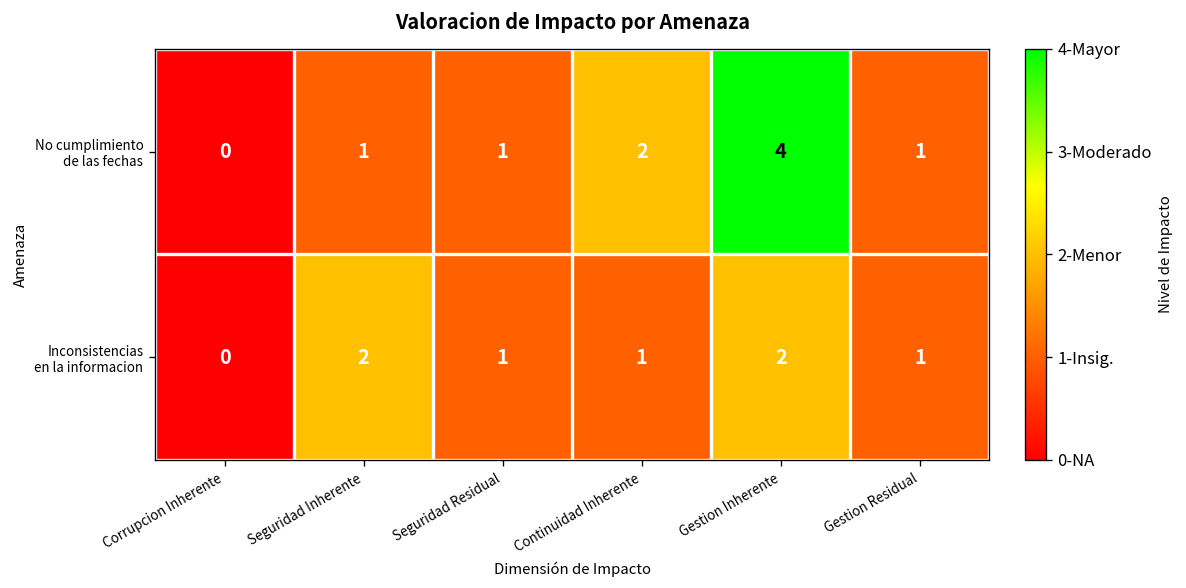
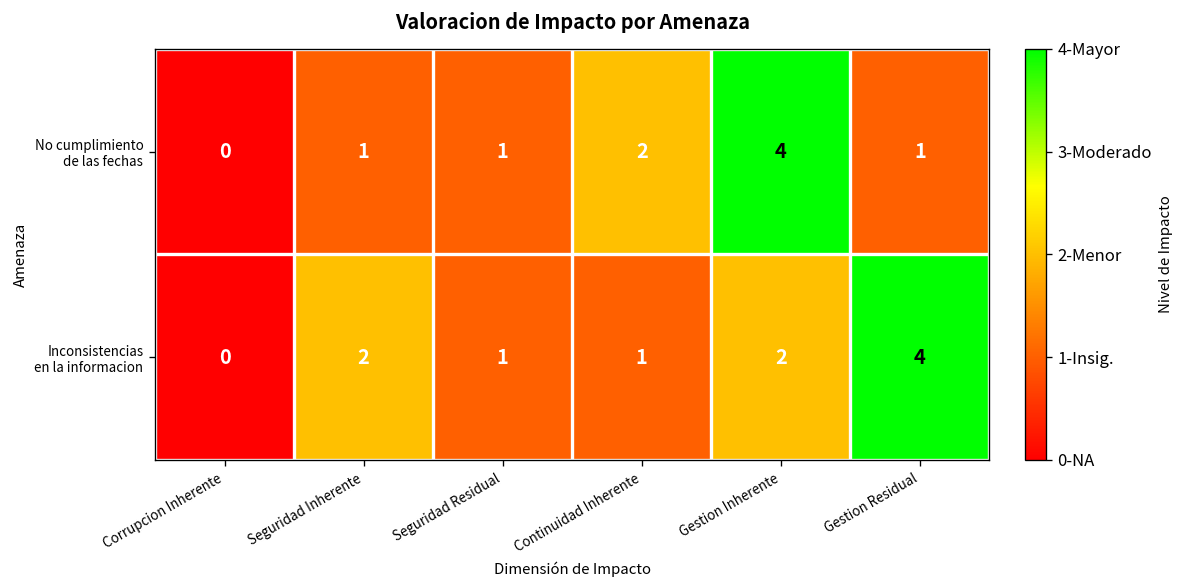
  {
    "No cumplimiento de las fechas": {
      "Corrupcion Inherente": 0,
      "Seguridad Inherente": 1,
      "Seguridad Residual": 1,
      "Continuidad Inherente": 2,
      "Gestion Inherente": 4,
      "Gestion Residual": 1
    },
    "Inconsistencias en la informacion": {
      "Corrupcion Inherente": 0,
      "Seguridad Inherente": 2,
      "Seguridad Residual": 1,
      "Continuidad Inherente": 1,
      "Gestion Inherente": 2,
-     "Gestion Residual": 1
+     "Gestion Residual": 4
    }
  }
